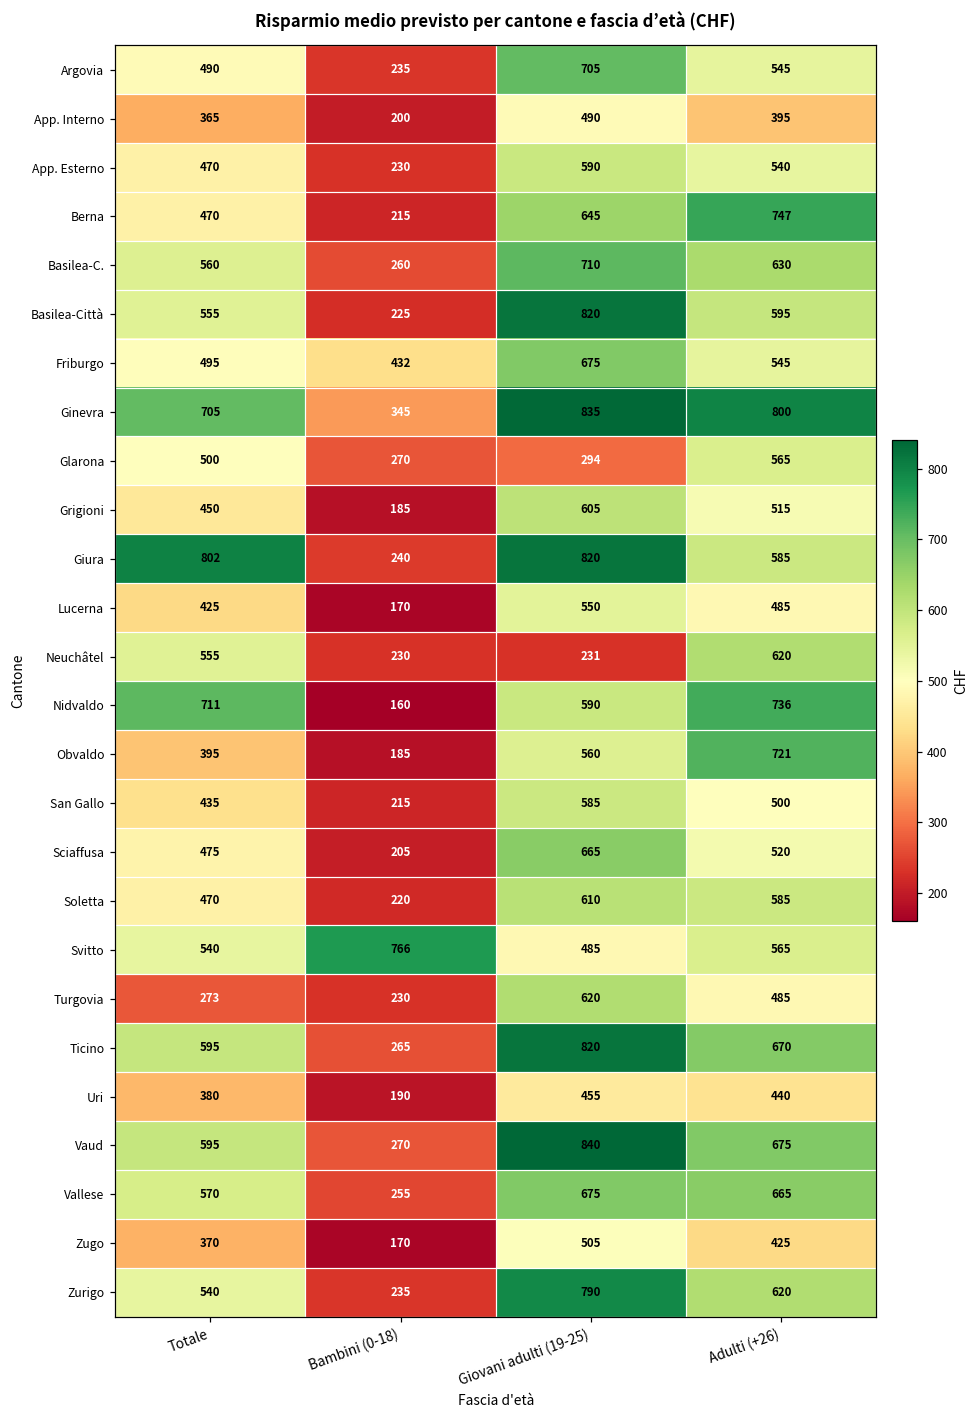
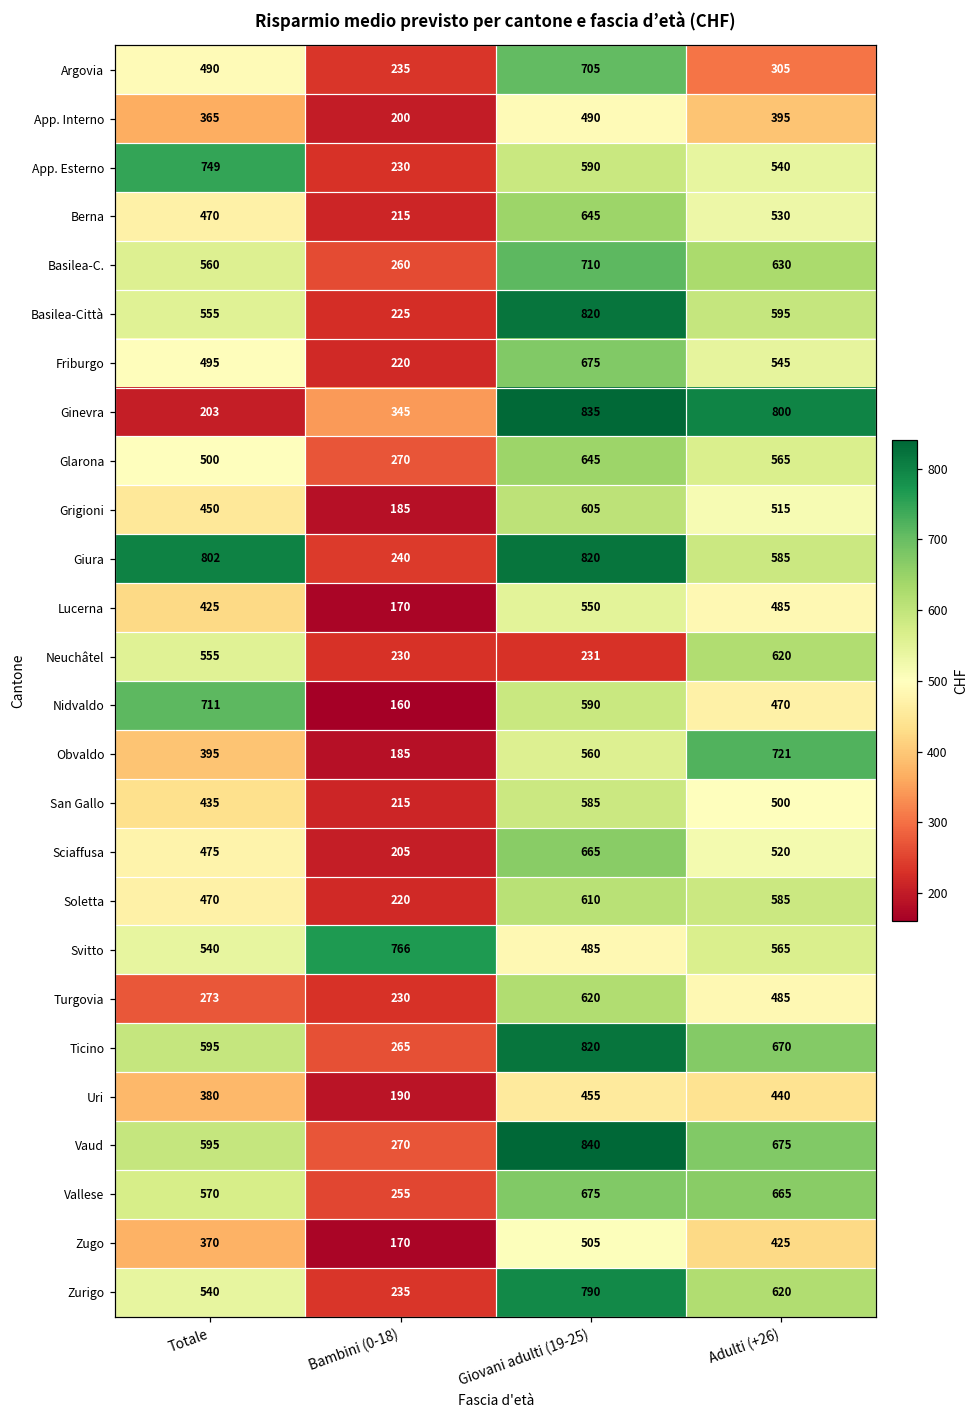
  {
    "Argovia": {
      "Totale": 490,
      "Bambini (0-18)": 235,
      "Giovani adulti (19-25)": 705,
-     "Adulti (+26)": 545
+     "Adulti (+26)": 305
    },
    "App. Interno": {
      "Totale": 365,
      "Bambini (0-18)": 200,
      "Giovani adulti (19-25)": 490,
      "Adulti (+26)": 395
    },
    "App. Esterno": {
-     "Totale": 470,
+     "Totale": 749,
      "Bambini (0-18)": 230,
      "Giovani adulti (19-25)": 590,
      "Adulti (+26)": 540
    },
    "Berna": {
      "Totale": 470,
      "Bambini (0-18)": 215,
      "Giovani adulti (19-25)": 645,
-     "Adulti (+26)": 747
+     "Adulti (+26)": 530
    },
    "Basilea-C.": {
      "Totale": 560,
      "Bambini (0-18)": 260,
      "Giovani adulti (19-25)": 710,
      "Adulti (+26)": 630
    },
    "Basilea-Città": {
      "Totale": 555,
      "Bambini (0-18)": 225,
      "Giovani adulti (19-25)": 820,
      "Adulti (+26)": 595
    },
    "Friburgo": {
      "Totale": 495,
-     "Bambini (0-18)": 432,
+     "Bambini (0-18)": 220,
      "Giovani adulti (19-25)": 675,
      "Adulti (+26)": 545
    },
    "Ginevra": {
-     "Totale": 705,
+     "Totale": 203,
      "Bambini (0-18)": 345,
      "Giovani adulti (19-25)": 835,
      "Adulti (+26)": 800
    },
    "Glarona": {
      "Totale": 500,
      "Bambini (0-18)": 270,
-     "Giovani adulti (19-25)": 294,
+     "Giovani adulti (19-25)": 645,
      "Adulti (+26)": 565
    },
    "Grigioni": {
      "Totale": 450,
      "Bambini (0-18)": 185,
      "Giovani adulti (19-25)": 605,
      "Adulti (+26)": 515
    },
    "Giura": {
      "Totale": 802,
      "Bambini (0-18)": 240,
      "Giovani adulti (19-25)": 820,
      "Adulti (+26)": 585
    },
    "Lucerna": {
      "Totale": 425,
      "Bambini (0-18)": 170,
      "Giovani adulti (19-25)": 550,
      "Adulti (+26)": 485
    },
    "Neuchâtel": {
      "Totale": 555,
      "Bambini (0-18)": 230,
      "Giovani adulti (19-25)": 231,
      "Adulti (+26)": 620
    },
    "Nidvaldo": {
      "Totale": 711,
      "Bambini (0-18)": 160,
      "Giovani adulti (19-25)": 590,
-     "Adulti (+26)": 736
+     "Adulti (+26)": 470
    },
    "Obvaldo": {
      "Totale": 395,
      "Bambini (0-18)": 185,
      "Giovani adulti (19-25)": 560,
      "Adulti (+26)": 721
    },
    "San Gallo": {
      "Totale": 435,
      "Bambini (0-18)": 215,
      "Giovani adulti (19-25)": 585,
      "Adulti (+26)": 500
    },
    "Sciaffusa": {
      "Totale": 475,
      "Bambini (0-18)": 205,
      "Giovani adulti (19-25)": 665,
      "Adulti (+26)": 520
    },
    "Soletta": {
      "Totale": 470,
      "Bambini (0-18)": 220,
      "Giovani adulti (19-25)": 610,
      "Adulti (+26)": 585
    },
    "Svitto": {
      "Totale": 540,
      "Bambini (0-18)": 766,
      "Giovani adulti (19-25)": 485,
      "Adulti (+26)": 565
    },
    "Turgovia": {
      "Totale": 273,
      "Bambini (0-18)": 230,
      "Giovani adulti (19-25)": 620,
      "Adulti (+26)": 485
    },
    "Ticino": {
      "Totale": 595,
      "Bambini (0-18)": 265,
      "Giovani adulti (19-25)": 820,
      "Adulti (+26)": 670
    },
    "Uri": {
      "Totale": 380,
      "Bambini (0-18)": 190,
      "Giovani adulti (19-25)": 455,
      "Adulti (+26)": 440
    },
    "Vaud": {
      "Totale": 595,
      "Bambini (0-18)": 270,
      "Giovani adulti (19-25)": 840,
      "Adulti (+26)": 675
    },
    "Vallese": {
      "Totale": 570,
      "Bambini (0-18)": 255,
      "Giovani adulti (19-25)": 675,
      "Adulti (+26)": 665
    },
    "Zugo": {
      "Totale": 370,
      "Bambini (0-18)": 170,
      "Giovani adulti (19-25)": 505,
      "Adulti (+26)": 425
    },
    "Zurigo": {
      "Totale": 540,
      "Bambini (0-18)": 235,
      "Giovani adulti (19-25)": 790,
      "Adulti (+26)": 620
    }
  }
